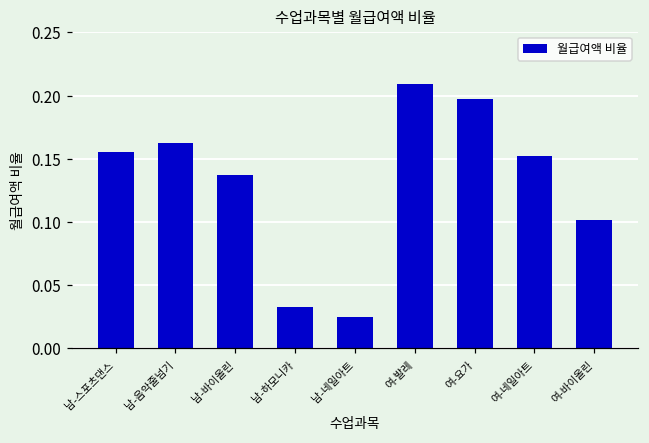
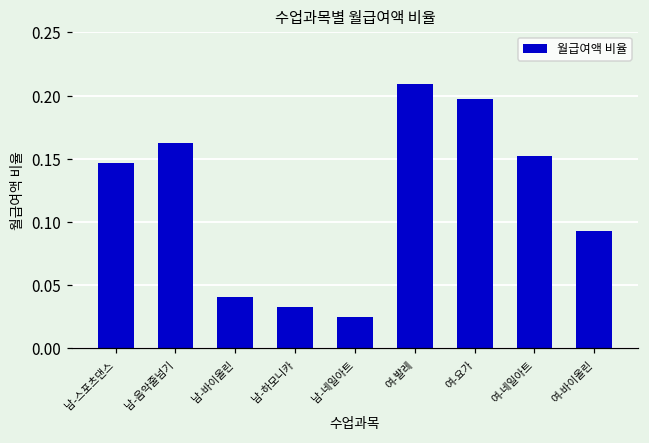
  {
-   "남-스포츠댄스": 0.156,
+   "남-스포츠댄스": 0.147,
    "남-음악줄넘기": 0.162,
-   "남-바이올린": 0.137,
+   "남-바이올린": 0.041,
    "남-하모니카": 0.033,
    "남-네일아트": 0.025,
    "여-발레": 0.209,
    "여-요가": 0.197,
    "여-네일아트": 0.152,
-   "여-바이올린": 0.101
+   "여-바이올린": 0.093
  }
